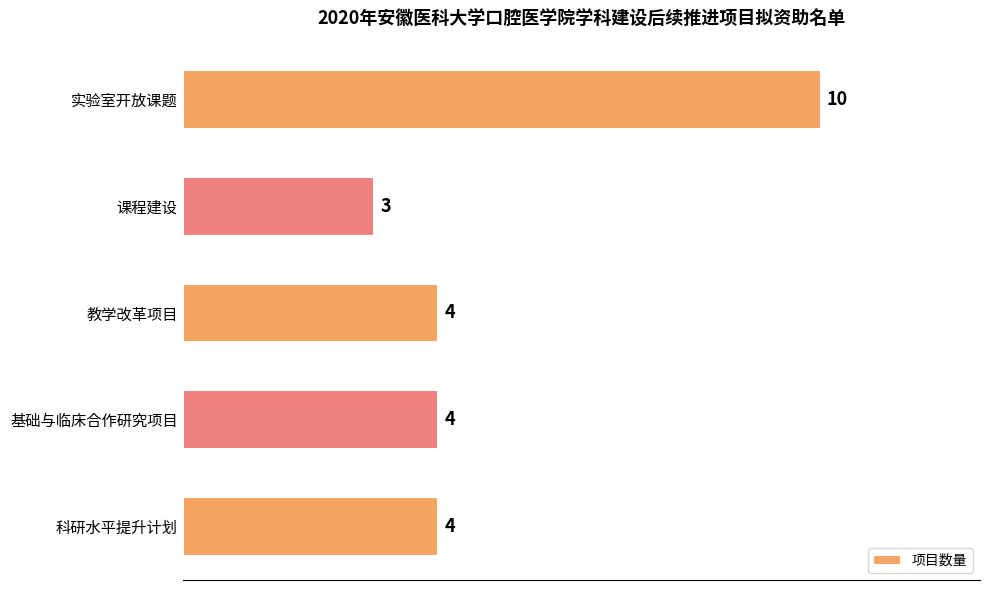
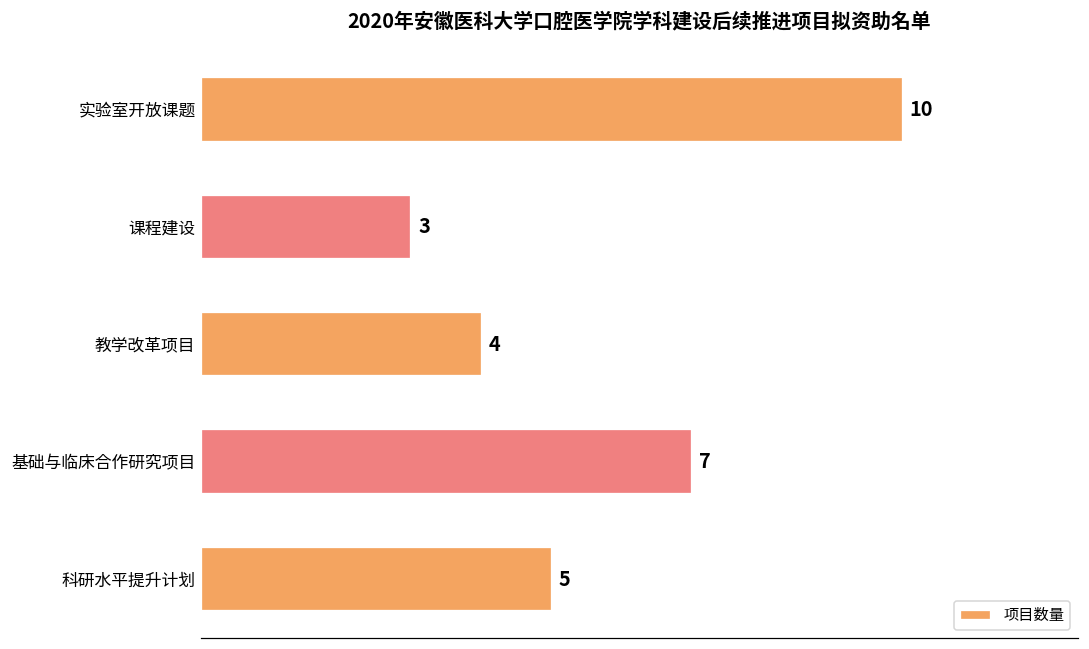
  {
    "实验室开放课题": 10,
    "课程建设": 3,
    "教学改革项目": 4,
-   "基础与临床合作研究项目": 4,
-   "科研水平提升计划": 4
+   "基础与临床合作研究项目": 7,
+   "科研水平提升计划": 5
  }
